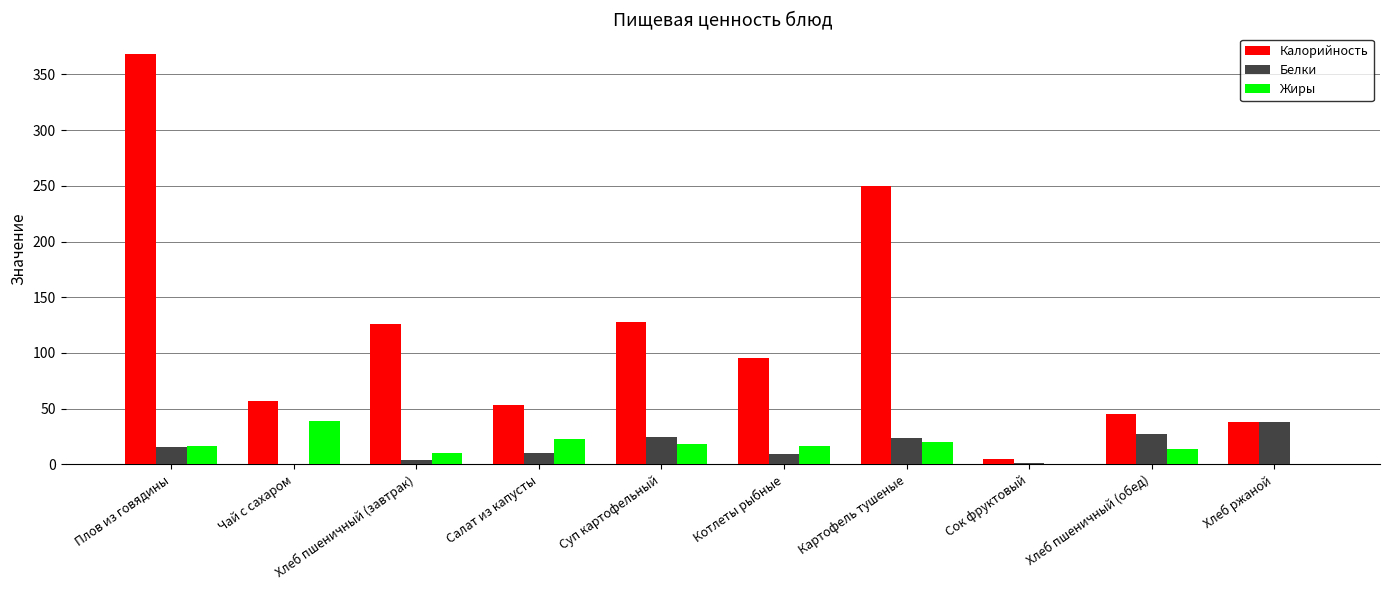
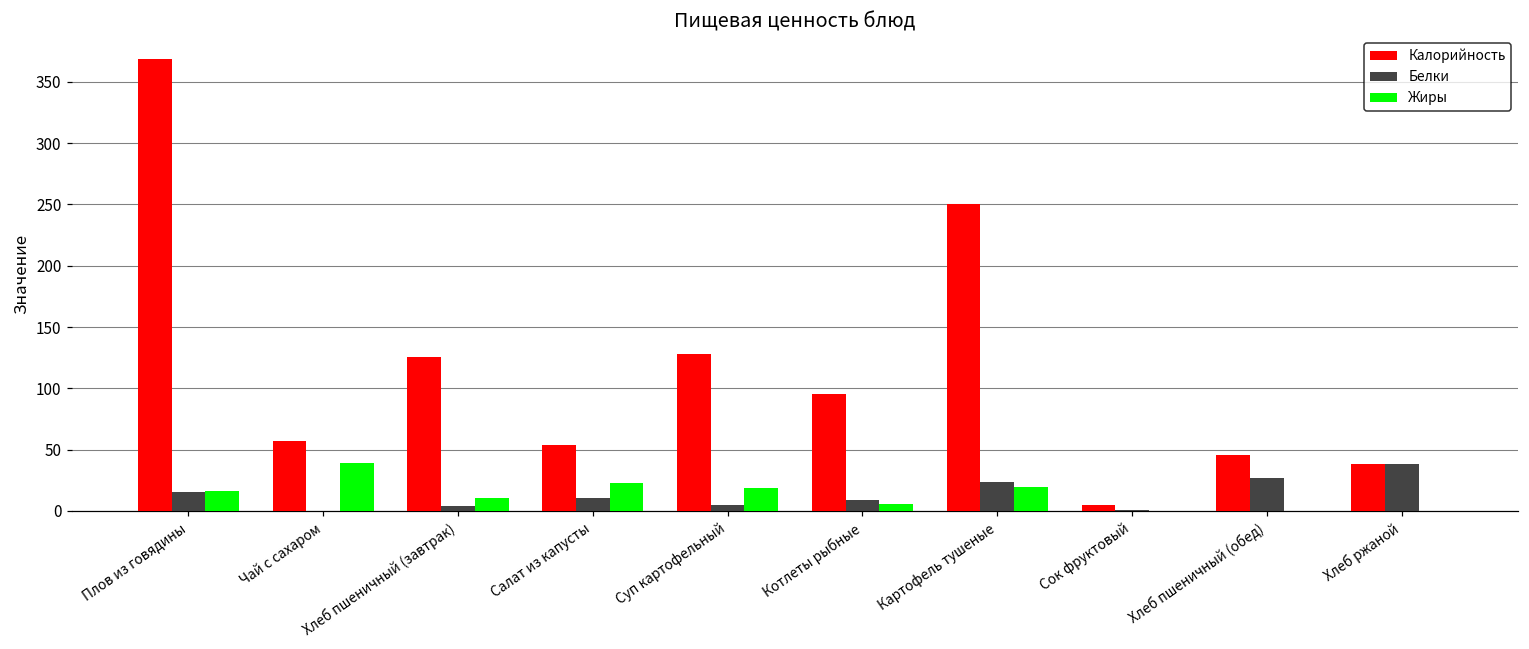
  {
    "Калорийность": {
      "Плов из говядины": 369,
      "Чай с сахаром": 57,
      "Хлеб пшеничный (завтрак)": 126,
      "Салат из капусты": 54,
      "Суп картофельный": 128,
      "Котлеты рыбные": 96,
      "Картофель тушеные": 250,
      "Сок фруктовый": 5,
      "Хлеб пшеничный (обед)": 45,
      "Хлеб ржаной": 38
    },
    "Белки": {
      "Плов из говядины": 16,
      "Хлеб пшеничный (завтрак)": 4,
      "Салат из капусты": 10,
-     "Суп картофельный": 24,
+     "Суп картофельный": 5,
      "Котлеты рыбные": 9,
      "Картофель тушеные": 24,
      "Хлеб пшеничный (обед)": 27,
      "Хлеб ржаной": 39
    },
    "Жиры": {
      "Плов из говядины": 16,
      "Чай с сахаром": 39,
      "Хлеб пшеничный (завтрак)": 11,
      "Салат из капусты": 22,
      "Суп картофельный": 18,
-     "Котлеты рыбные": 17,
+     "Котлеты рыбные": 5,
      "Картофель тушеные": 20,
      "Сок фруктовый": 0,
-     "Хлеб пшеничный (обед)": 13
+     "Хлеб пшеничный (обед)": 0
    }
  }
